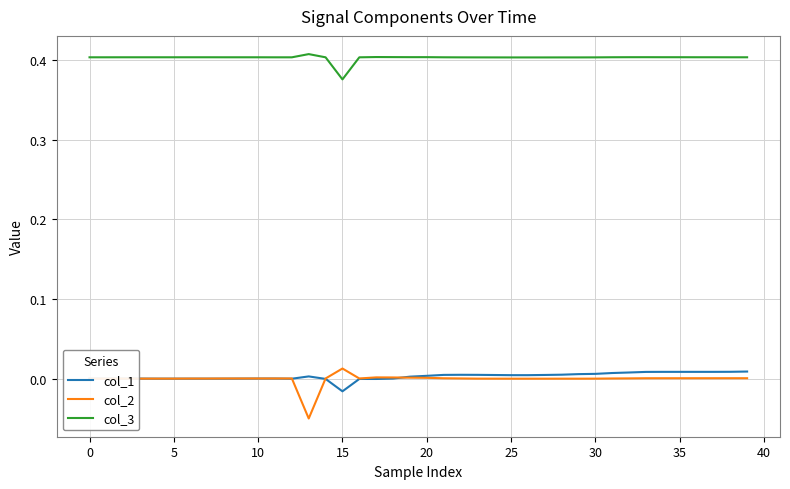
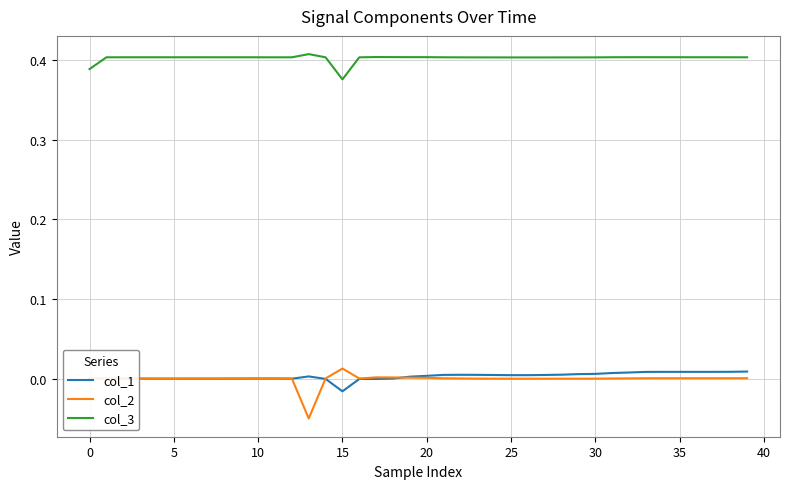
  {
    "col_1": {
      "15": -0.02,
      "25": 0.00,
      "30": 0.01,
      "35": 0.01
    },
    "col_2": {
      "15": 0.01,
      "25": 0.00,
      "30": 0.00,
      "35": 0.00
    },
    "col_3": {
-     "0": 0.40,
+     "0": 0.39,
      "5": 0.40,
      "10": 0.40,
      "15": 0.38,
      "20": 0.40,
      "25": 0.40,
      "30": 0.40,
      "35": 0.40
    }
  }
